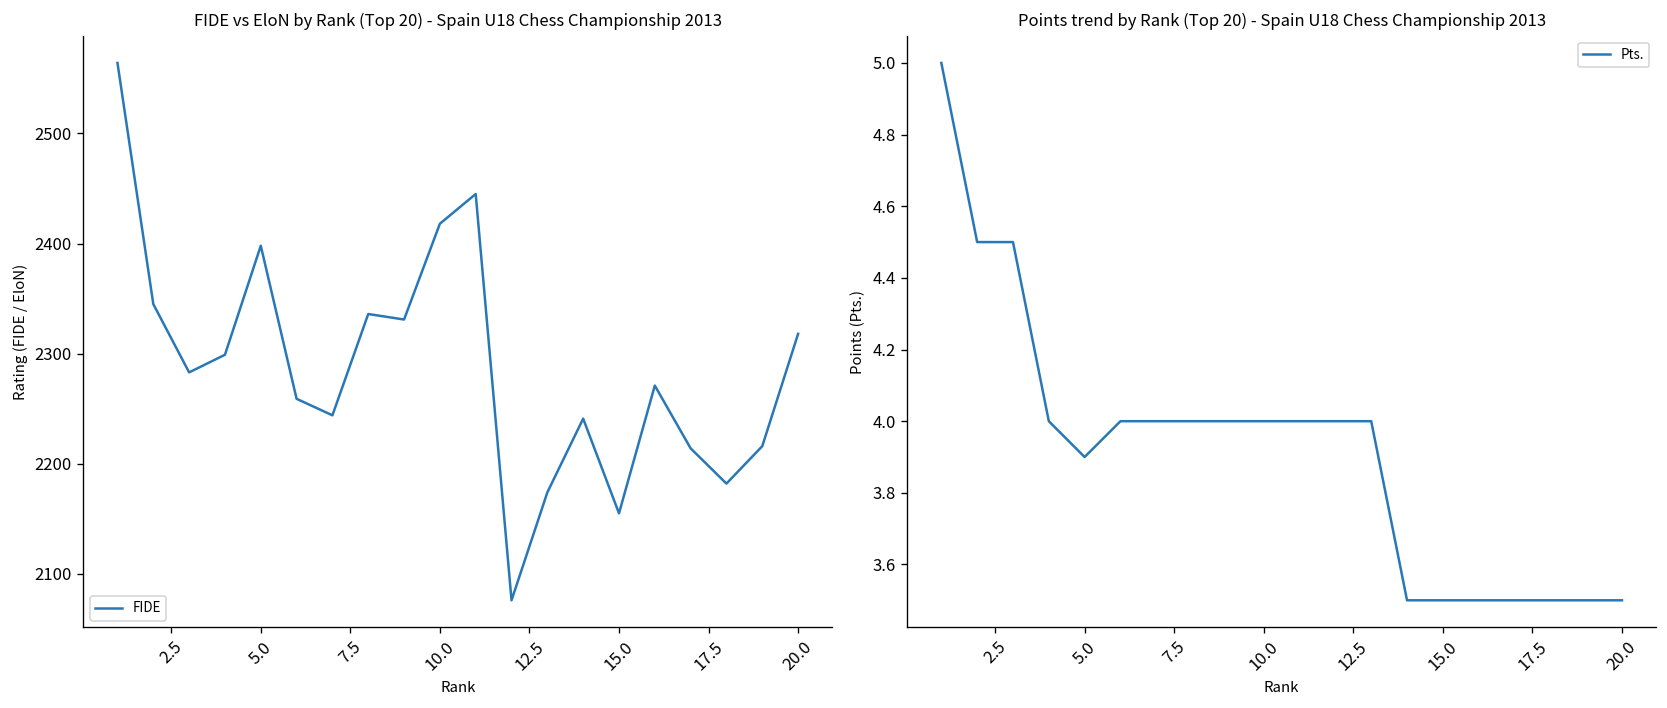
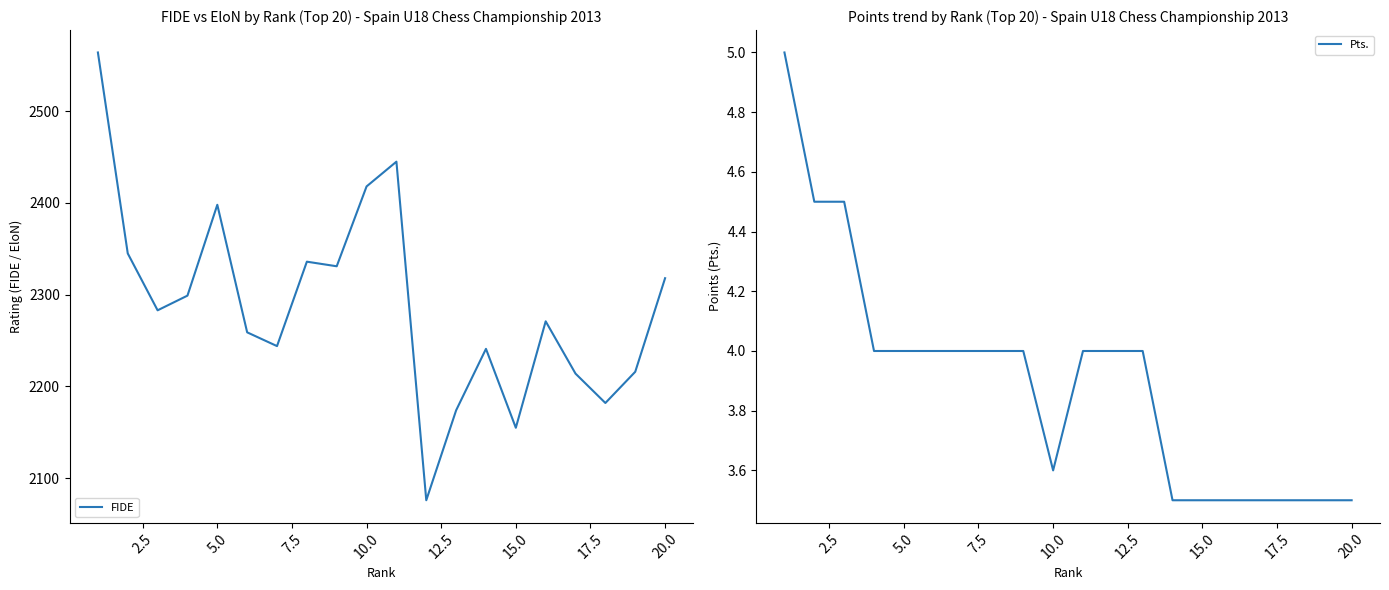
  {
    "FIDE vs EloN by Rank (Top 20) - Spain U18 Chess Championship 2013": {
      "5.0": 2400,
      "10.0": 2420,
      "15.0": 2160,
      "20.0": 2320
    },
    "Points trend by Rank (Top 20) - Spain U18 Chess Championship 2013": {
-     "5.0": 3.9,
-     "10.0": 4.0,
+     "5.0": 4.0,
+     "10.0": 3.6,
      "15.0": 3.5,
      "20.0": 3.5
    }
  }
